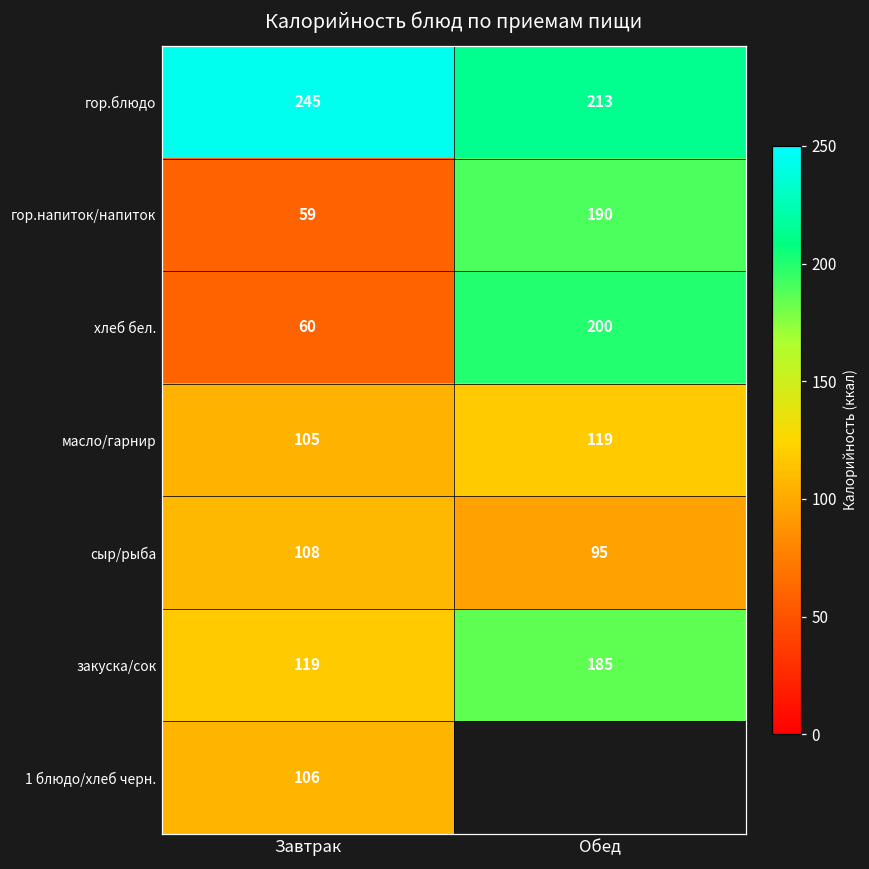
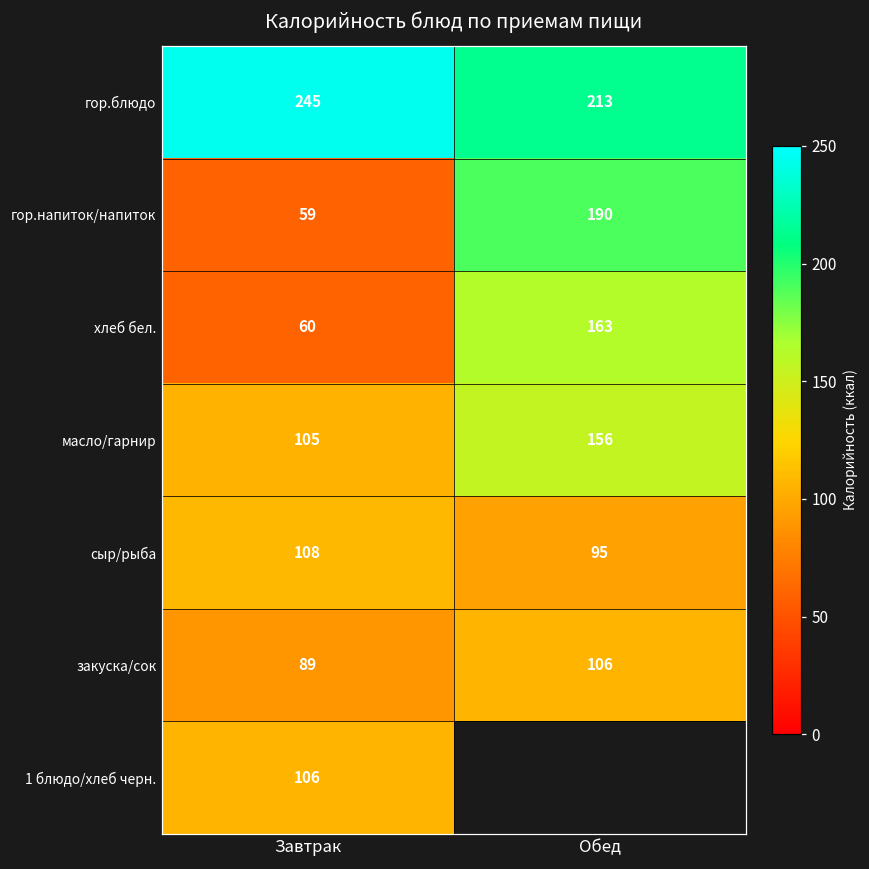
  {
    "гор.блюдо": {
      "Завтрак": 245,
      "Обед": 213
    },
    "гор.напиток/напиток": {
      "Завтрак": 59,
      "Обед": 190
    },
    "хлеб бел.": {
      "Завтрак": 60,
-     "Обед": 200
+     "Обед": 163
    },
    "масло/гарнир": {
      "Завтрак": 105,
-     "Обед": 119
+     "Обед": 156
    },
    "сыр/рыба": {
      "Завтрак": 108,
      "Обед": 95
    },
    "закуска/сок": {
-     "Завтрак": 119,
-     "Обед": 185
+     "Завтрак": 89,
+     "Обед": 106
    },
    "1 блюдо/хлеб черн.": {
      "Завтрак": 106
    }
  }
